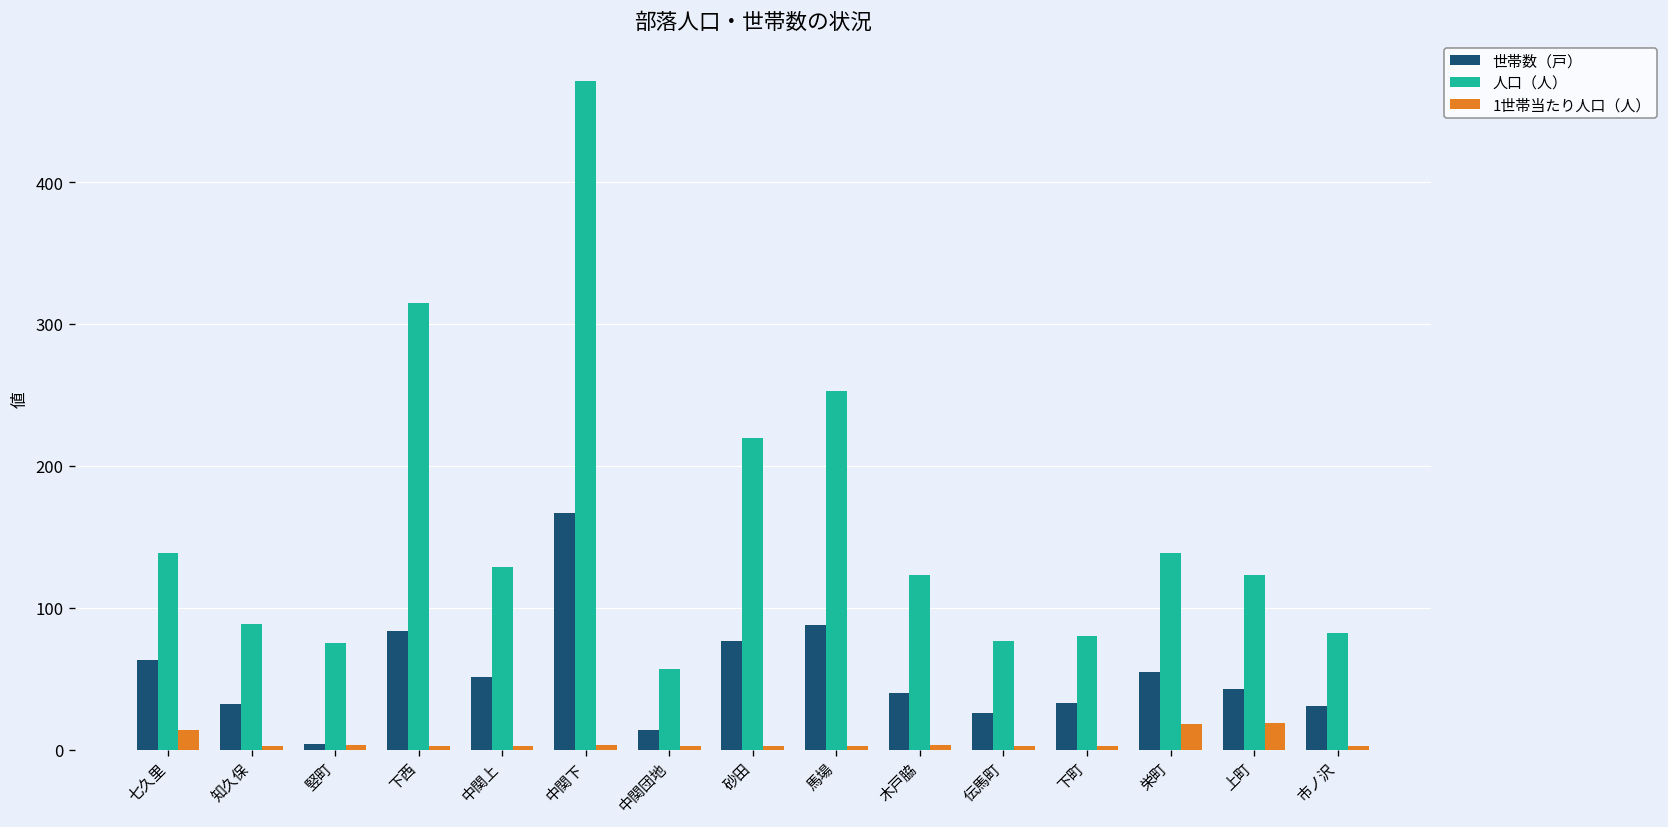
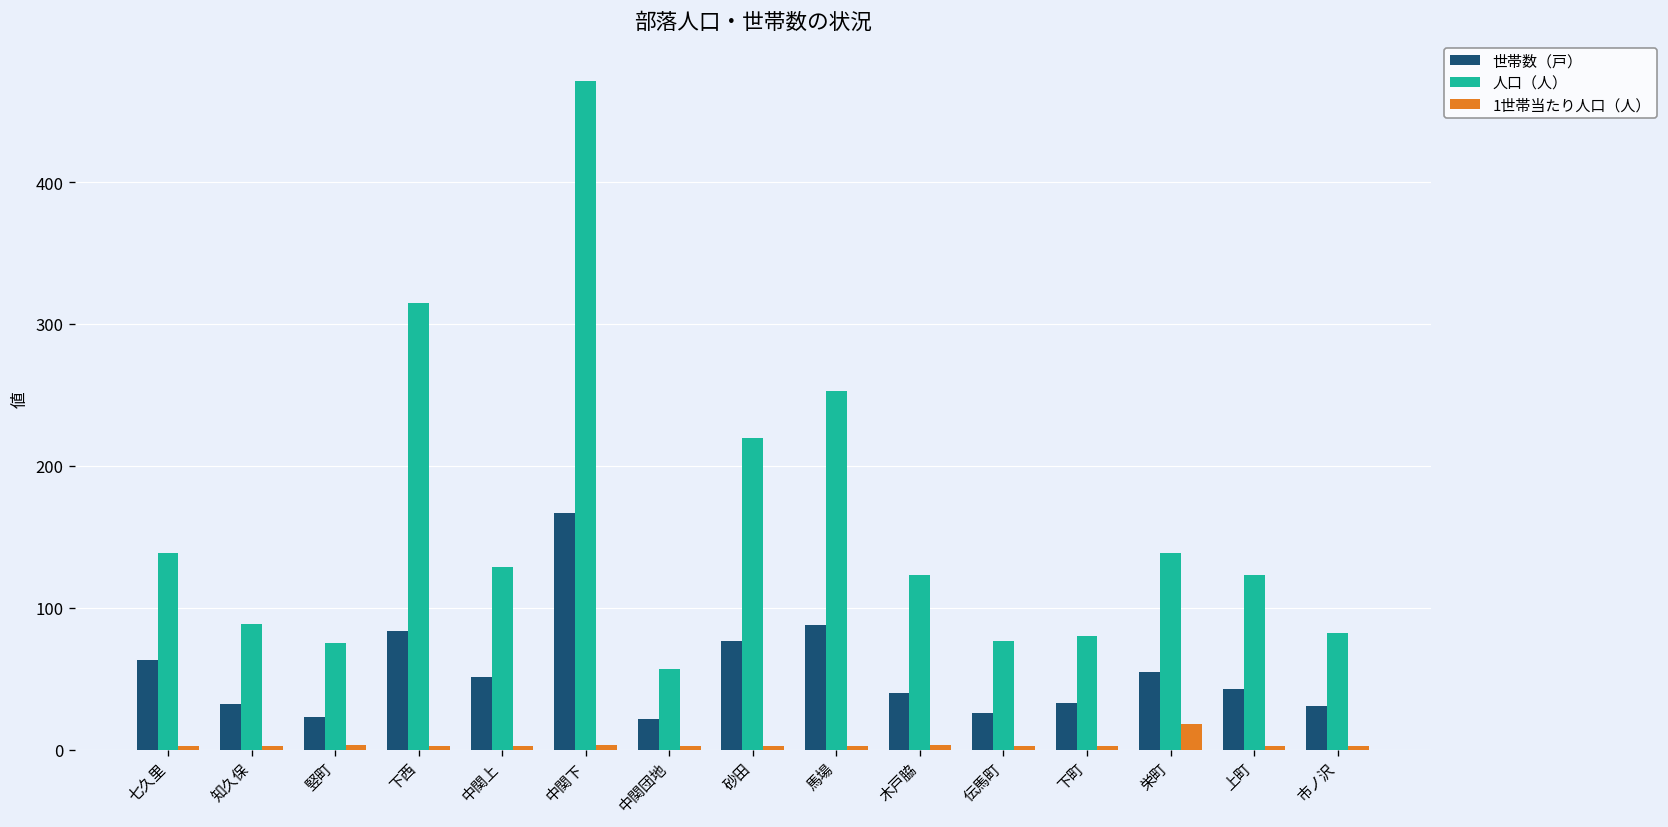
  {
    "世帯数（戸）": {
      "七久里": 63,
      "知久保": 32,
-     "竪町": 4,
+     "竪町": 23,
      "下西": 84,
      "中関上": 51,
      "中関下": 167,
-     "中関団地": 14,
+     "中関団地": 22,
      "砂田": 77,
      "馬場": 88,
      "木戸脇": 40,
      "伝馬町": 26,
      "下町": 33,
      "栄町": 55,
      "上町": 43,
      "市ノ沢": 31
    },
    "人口（人）": {
      "七久里": 139,
      "知久保": 89,
      "竪町": 75,
      "下西": 315,
      "中関上": 129,
      "中関下": 471,
      "中関団地": 57,
      "砂田": 220,
      "馬場": 253,
      "木戸脇": 123,
      "伝馬町": 77,
      "下町": 80,
      "栄町": 139,
      "上町": 123,
      "市ノ沢": 82
    },
    "1世帯当たり人口（人）": {
-     "七久里": 14,
+     "七久里": 3,
      "知久保": 3,
      "竪町": 3,
      "下西": 3,
      "中関上": 3,
      "中関下": 3,
      "中関団地": 3,
      "砂田": 3,
      "馬場": 3,
      "木戸脇": 3,
      "伝馬町": 3,
      "下町": 2,
      "栄町": 18,
-     "上町": 19,
+     "上町": 3,
      "市ノ沢": 3
    }
  }
